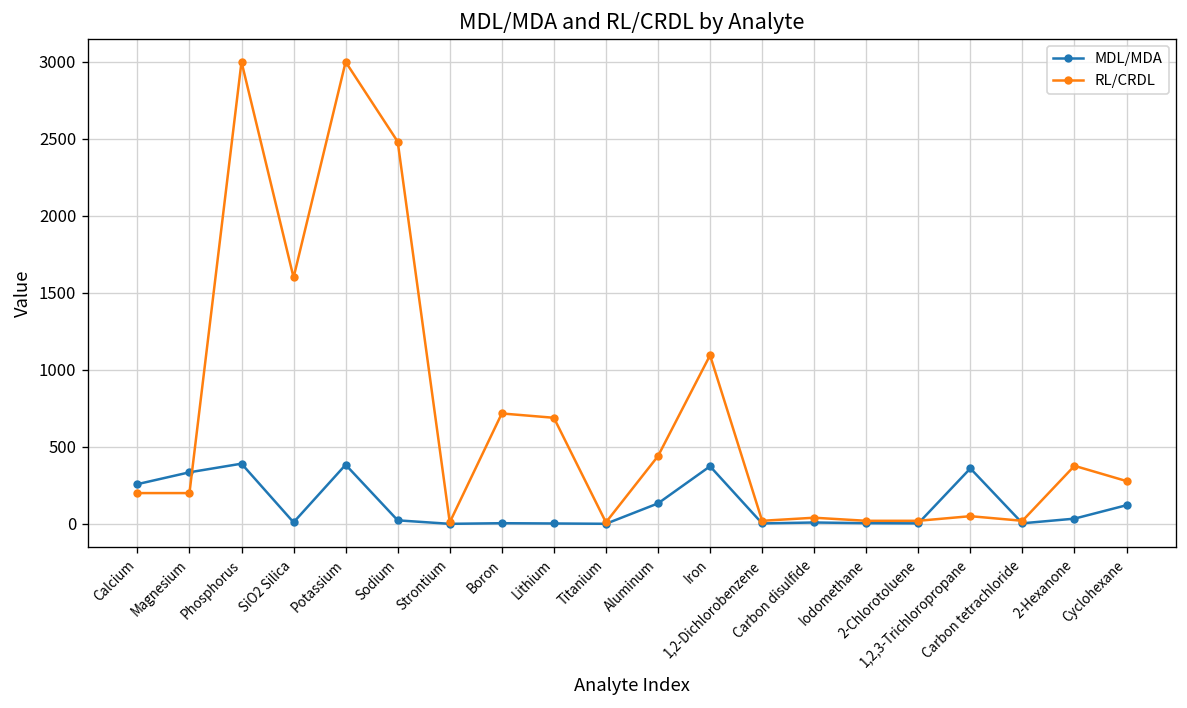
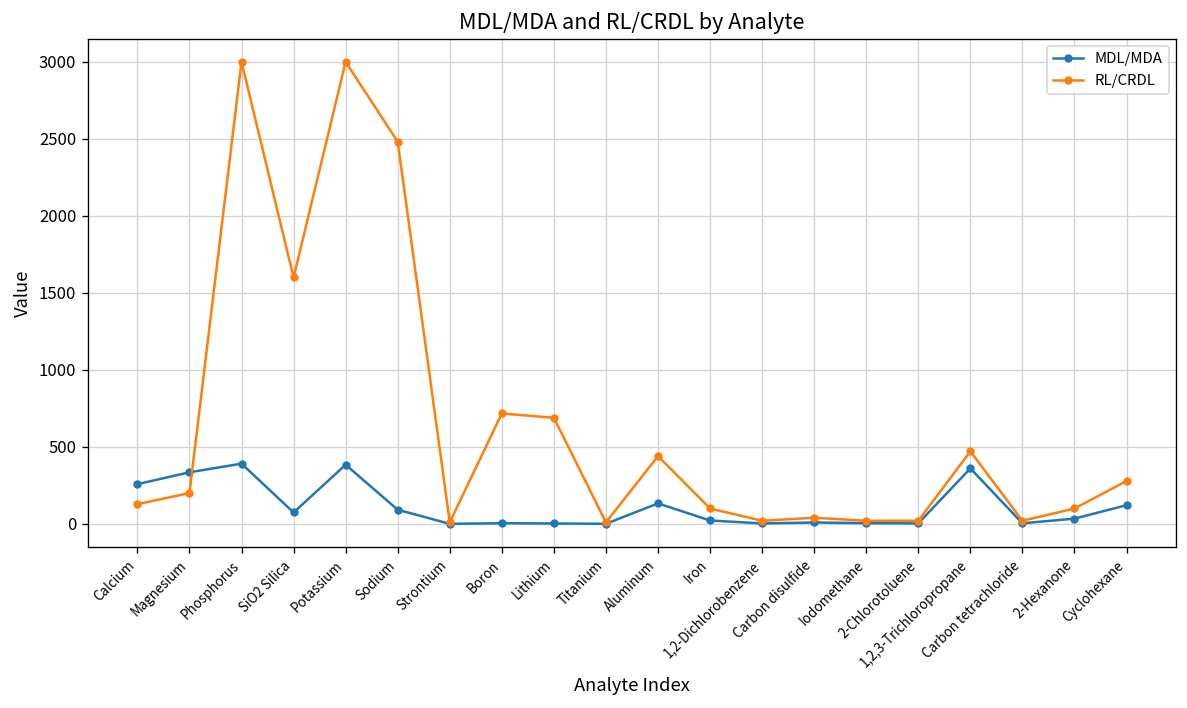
  {
    "MDL/MDA": {
      "Calcium": 260,
      "Magnesium": 340,
      "Phosphorus": 390,
-     "SiO2 Silica": 10,
+     "SiO2 Silica": 70,
      "Potassium": 380,
-     "Sodium": 20,
+     "Sodium": 90,
      "Boron": 0,
      "Lithium": 0,
      "Aluminum": 130,
-     "Iron": 370,
+     "Iron": 20,
      "Carbon disulfide": 10,
      "1,2,3-Trichloropropane": 360,
      "2-Hexanone": 30,
      "Cyclohexane": 120
    },
    "RL/CRDL": {
-     "Calcium": 200,
+     "Calcium": 130,
      "Magnesium": 200,
      "Phosphorus": 3000,
      "SiO2 Silica": 1600,
      "Potassium": 3000,
      "Sodium": 2480,
      "Boron": 720,
      "Lithium": 690,
      "Aluminum": 440,
-     "Iron": 1100,
+     "Iron": 100,
      "Carbon disulfide": 40,
-     "1,2,3-Trichloropropane": 50,
-     "2-Hexanone": 380,
+     "1,2,3-Trichloropropane": 470,
+     "2-Hexanone": 100,
      "Cyclohexane": 280
    }
  }
